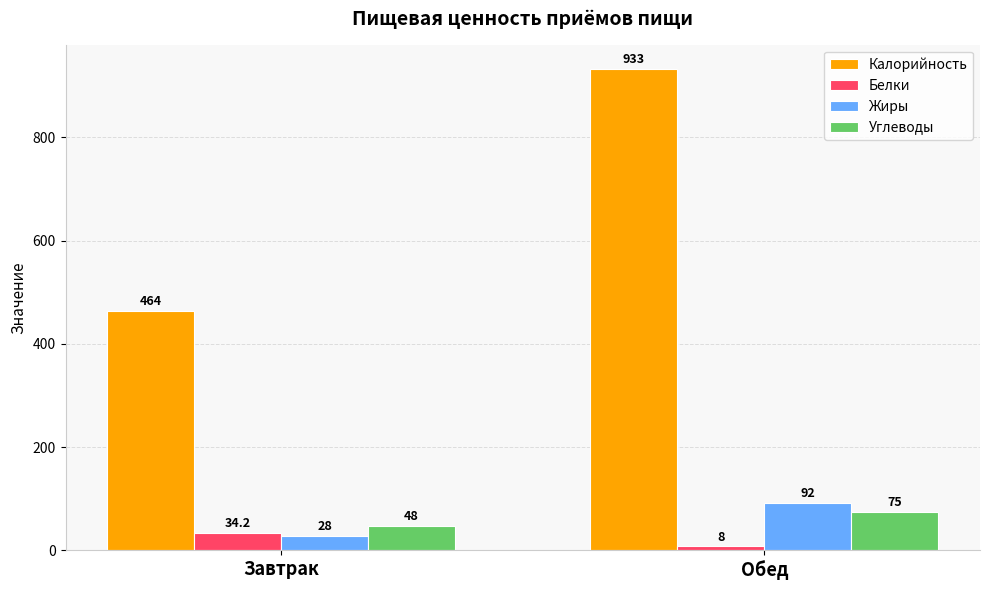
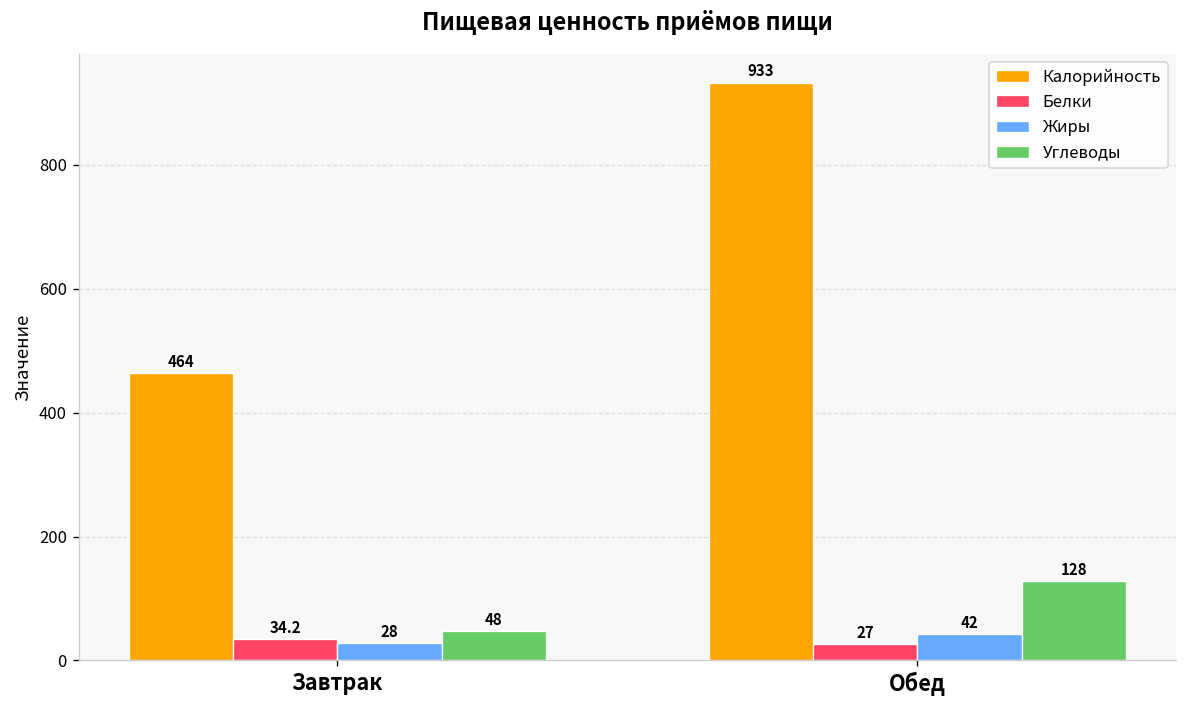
  {
    "Калорийность": {
      "Завтрак": 464,
      "Обед": 933
    },
    "Белки": {
      "Завтрак": 34.2,
-     "Обед": 8
+     "Обед": 27
    },
    "Жиры": {
      "Завтрак": 28,
-     "Обед": 92
+     "Обед": 42
    },
    "Углеводы": {
      "Завтрак": 48,
-     "Обед": 75
+     "Обед": 128
    }
  }
